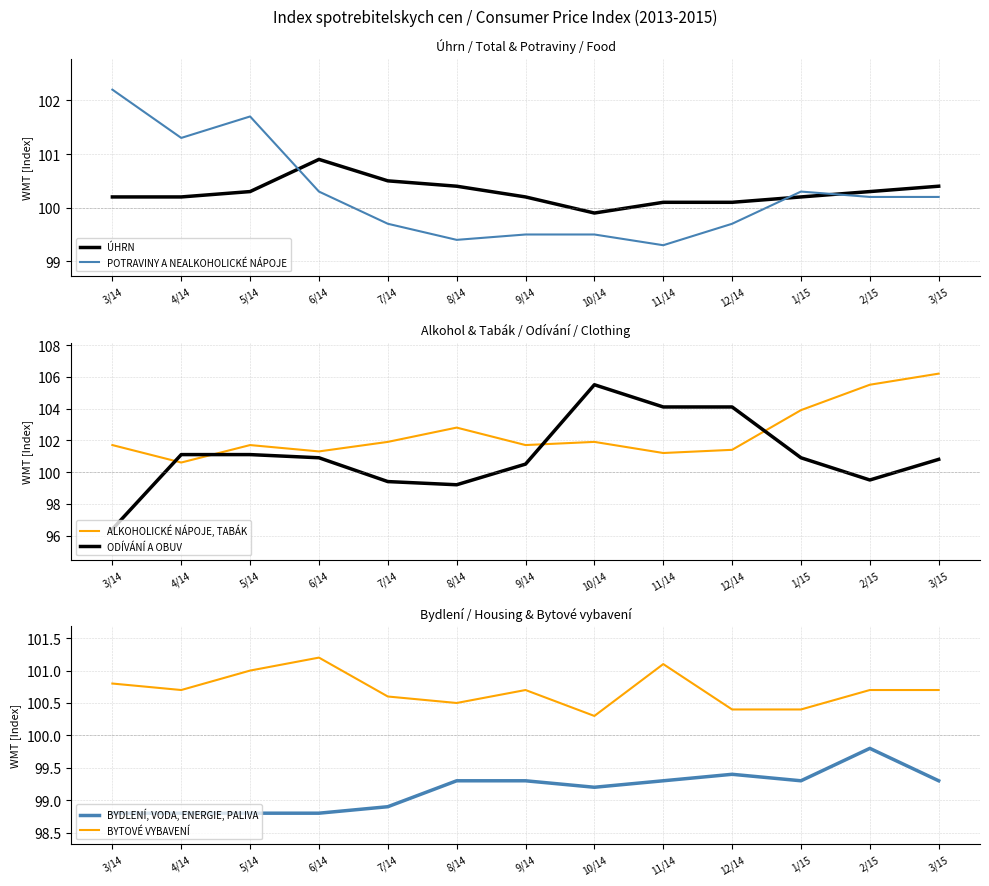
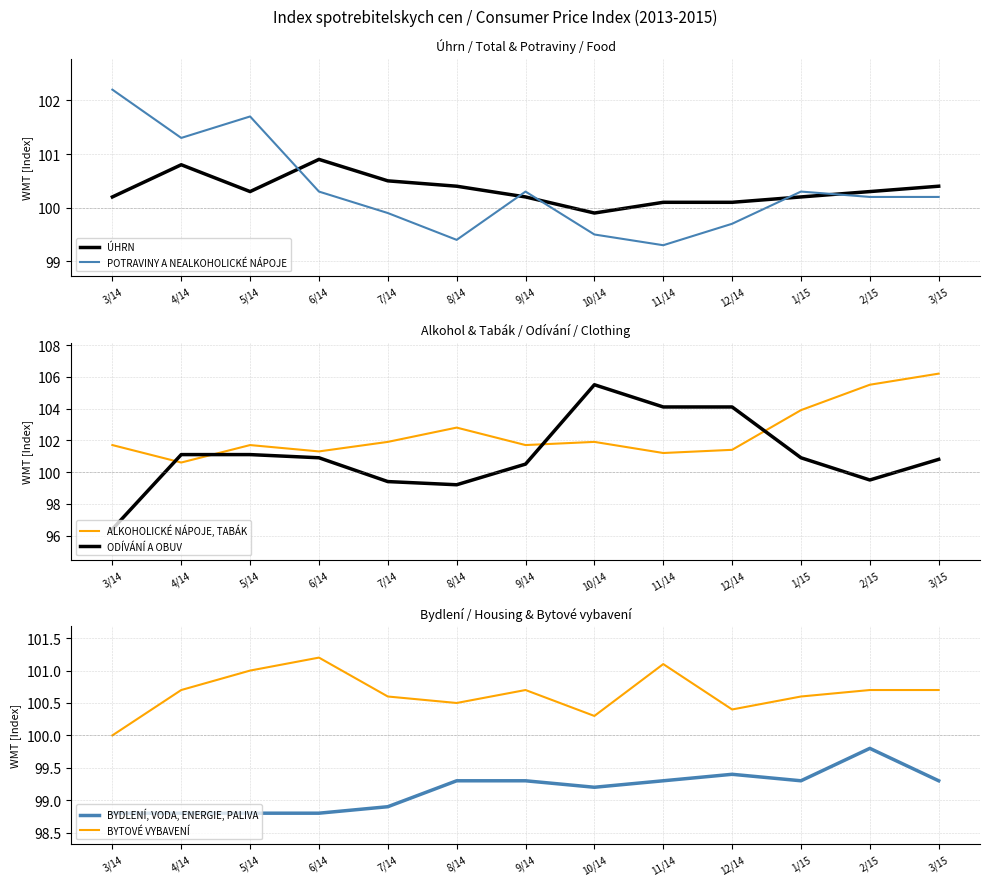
  {
    "Úhrn / Total & Potraviny / Food": {
      "ÚHRN": {
        "3/14": 100.2,
-       "4/14": 100.2,
+       "4/14": 100.8,
        "5/14": 100.3,
        "6/14": 100.9,
        "7/14": 100.5,
        "8/14": 100.4,
        "9/14": 100.2,
        "10/14": 99.9,
        "11/14": 100.1,
        "12/14": 100.1,
        "1/15": 100.2,
        "2/15": 100.3,
        "3/15": 100.4
      },
      "POTRAVINY A NEALKOHOLICKÉ NÁPOJE": {
        "3/14": 102.2,
        "4/14": 101.3,
        "5/14": 101.7,
        "6/14": 100.3,
-       "7/14": 99.7,
+       "7/14": 99.9,
        "8/14": 99.4,
-       "9/14": 99.5,
+       "9/14": 100.3,
        "10/14": 99.5,
        "11/14": 99.3,
        "12/14": 99.7,
        "1/15": 100.3,
        "2/15": 100.2,
        "3/15": 100.2
      }
    },
    "Alkohol & Tabák / Odívání / Clothing": {
      "ALKOHOLICKÉ NÁPOJE, TABÁK": {
        "3/14": 101.7,
        "4/14": 100.6,
        "5/14": 101.7,
        "6/14": 101.3,
        "7/14": 101.9,
        "8/14": 102.8,
        "9/14": 101.7,
        "10/14": 101.9,
        "11/14": 101.2,
        "12/14": 101.4,
        "1/15": 103.9,
        "2/15": 105.5,
        "3/15": 106.2
      },
      "ODÍVÁNÍ A OBUV": {
        "4/14": 101.1,
        "5/14": 101.1,
        "6/14": 100.9,
        "7/14": 99.4,
        "8/14": 99.2,
        "9/14": 100.5,
        "10/14": 105.5,
        "11/14": 104.1,
        "12/14": 104.1,
        "1/15": 100.9,
        "2/15": 99.5,
        "3/15": 100.8
      }
    },
    "Bydlení / Housing & Bytové vybavení": {
      "BYDLENÍ, VODA, ENERGIE, PALIVA": {
        "6/14": 98.8,
        "7/14": 98.9,
        "8/14": 99.3,
        "9/14": 99.3,
        "10/14": 99.2,
        "11/14": 99.3,
        "12/14": 99.4,
        "1/15": 99.3,
        "2/15": 99.8,
        "3/15": 99.3
      },
      "BYTOVÉ VYBAVENÍ": {
-       "3/14": 100.8,
+       "3/14": 100.0,
        "4/14": 100.7,
        "5/14": 101.0,
        "6/14": 101.2,
        "7/14": 100.6,
        "8/14": 100.5,
        "9/14": 100.7,
        "10/14": 100.3,
        "11/14": 101.1,
        "12/14": 100.4,
-       "1/15": 100.4,
+       "1/15": 100.6,
        "2/15": 100.7,
        "3/15": 100.7
      }
    }
  }
